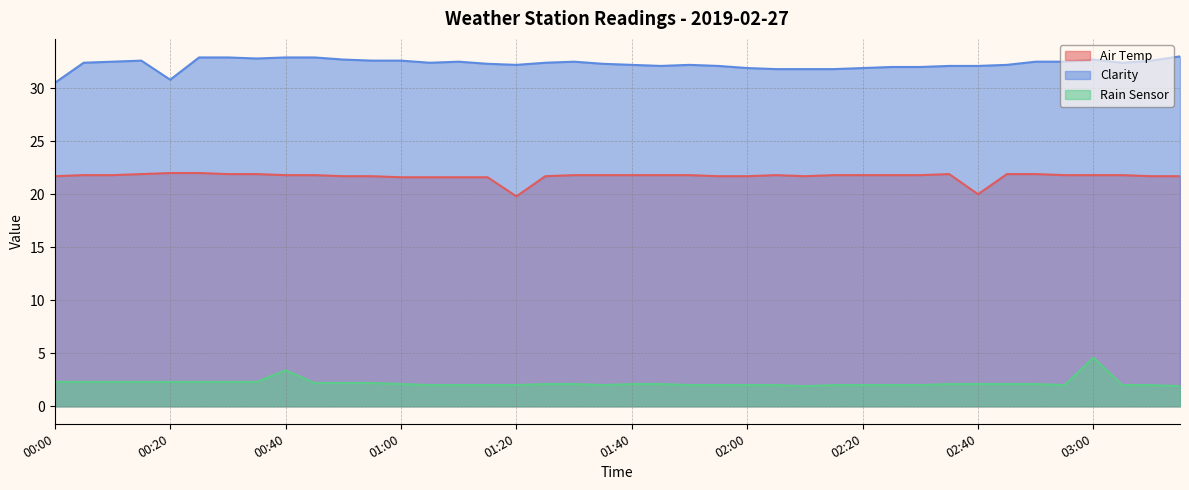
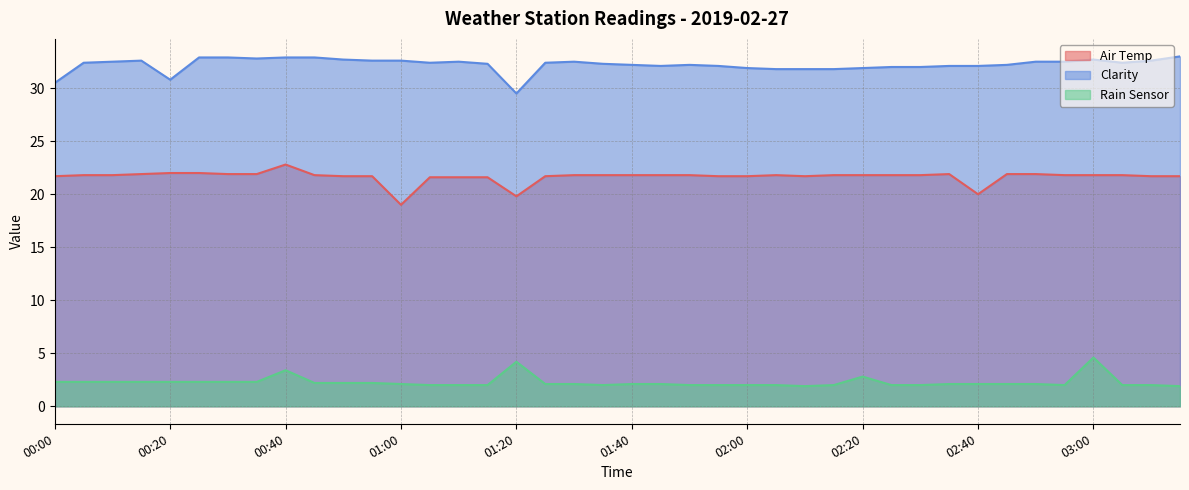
  {
    "Air Temp": {
      "00:00": 21.7,
      "00:20": 22.0,
-     "00:40": 21.8,
-     "01:00": 21.6,
+     "00:40": 22.8,
+     "01:00": 19.0,
      "01:20": 19.8,
      "01:40": 21.8,
      "02:00": 21.7,
      "02:20": 21.8,
      "02:40": 20.0,
      "03:00": 21.8
    },
    "Clarity": {
      "00:00": 30.5,
      "00:20": 30.8,
      "00:40": 32.9,
      "01:00": 32.6,
-     "01:20": 32.2,
+     "01:20": 29.5,
      "01:40": 32.2,
      "02:00": 31.9,
      "02:20": 31.9,
      "02:40": 32.1
    },
    "Rain Sensor": {
      "00:00": 2.3,
      "00:20": 2.3,
      "00:40": 3.4,
      "01:00": 2.1,
-     "01:20": 2.0,
+     "01:20": 4.2,
      "01:40": 2.1,
      "02:00": 2.0,
-     "02:20": 2.0,
+     "02:20": 2.8,
      "02:40": 2.1,
      "03:00": 4.6
    }
  }
